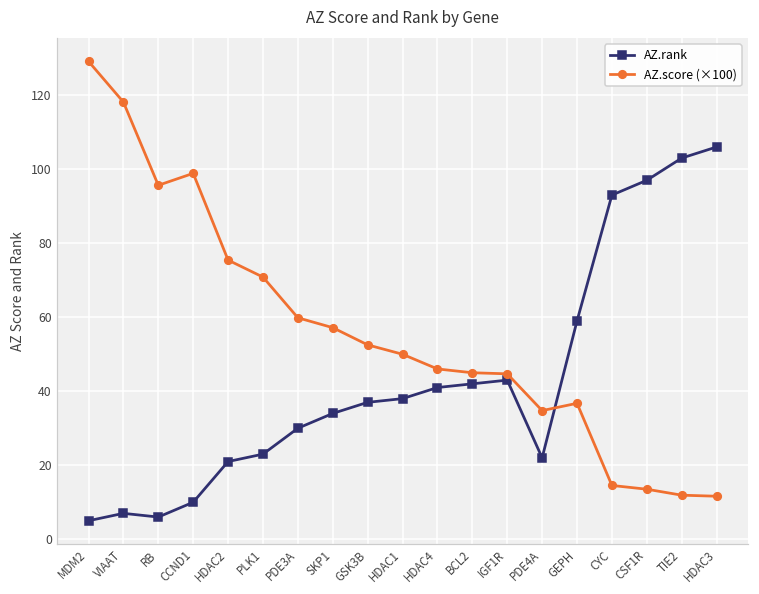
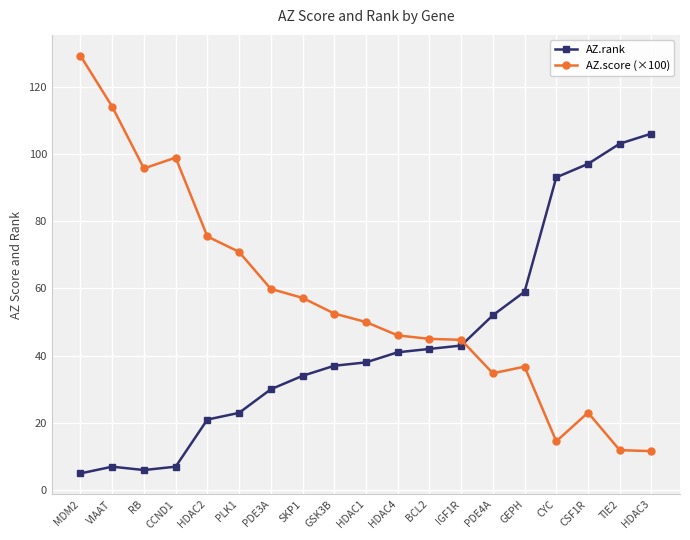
  {
    "AZ.rank": {
      "MDM2": 5,
      "VIAAT": 7,
      "RB": 6,
-     "CCND1": 10,
+     "CCND1": 7,
      "HDAC2": 21,
      "PLK1": 23,
      "PDE3A": 30,
      "SKP1": 34,
      "GSK3B": 37,
      "HDAC1": 38,
      "HDAC4": 41,
      "BCL2": 42,
      "IGF1R": 43,
-     "PDE4A": 22,
+     "PDE4A": 52,
      "GEPH": 59,
      "CYC": 93,
      "CSF1R": 97,
      "TIE2": 103,
      "HDAC3": 106
    },
    "AZ.score (×100)": {
      "MDM2": 129,
-     "VIAAT": 118,
+     "VIAAT": 114,
      "RB": 96,
      "CCND1": 99,
      "HDAC2": 75,
      "PLK1": 71,
      "PDE3A": 60,
      "SKP1": 57,
      "GSK3B": 53,
      "HDAC1": 50,
      "HDAC4": 46,
      "BCL2": 45,
      "IGF1R": 45,
      "PDE4A": 35,
      "GEPH": 37,
      "CYC": 15,
-     "CSF1R": 14,
+     "CSF1R": 23,
      "TIE2": 12,
      "HDAC3": 12
    }
  }
